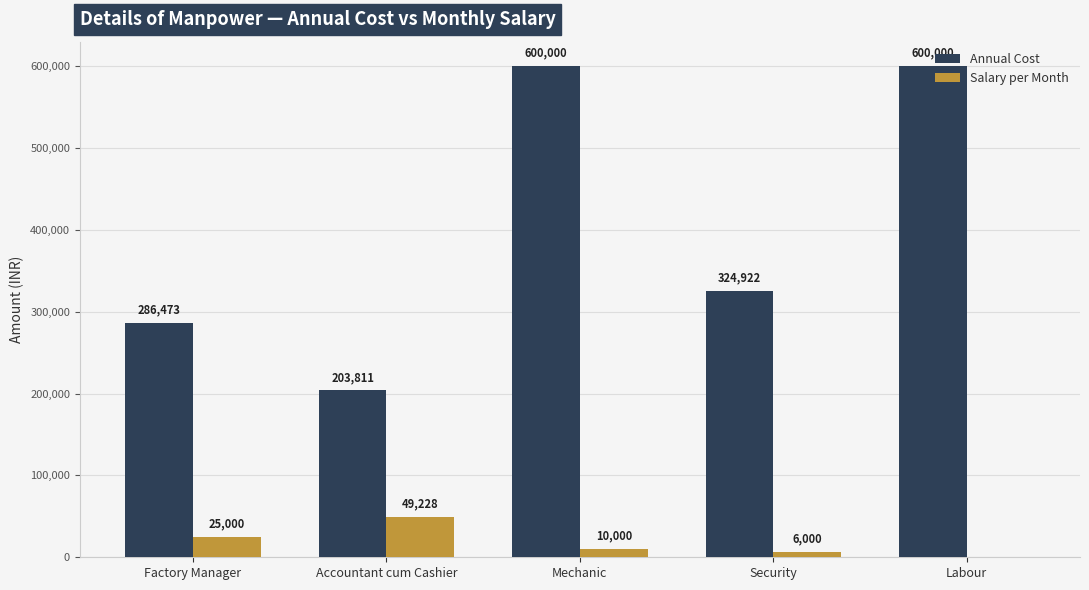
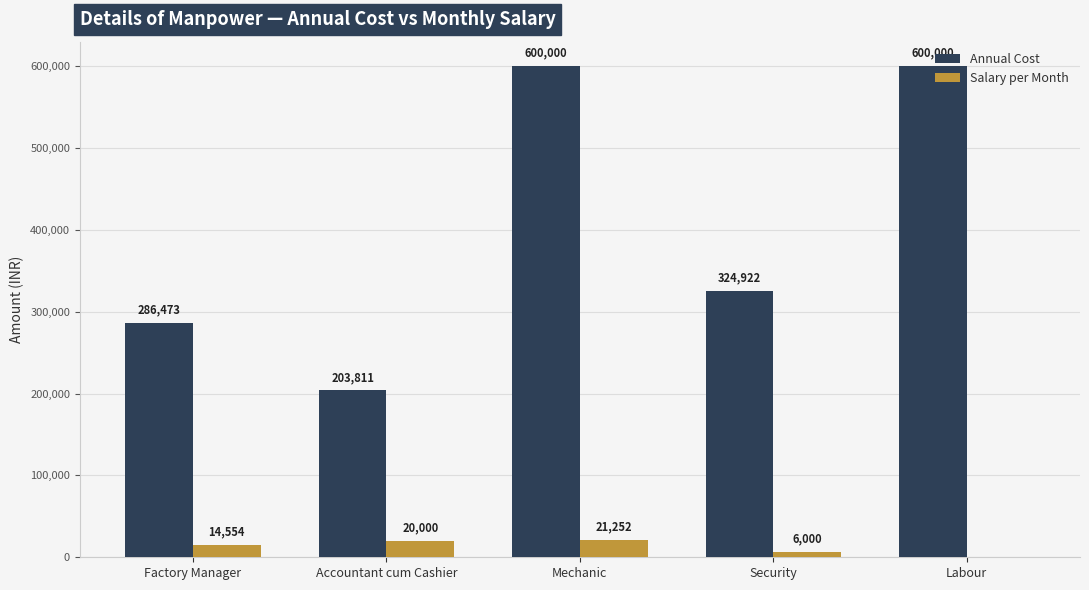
  {
    "Annual Cost": {
      "Factory Manager": "286,473",
      "Accountant cum Cashier": "203,811",
      "Mechanic": "600,000",
      "Security": "324,922",
      "Labour": "600,000"
    },
    "Salary per Month": {
-     "Factory Manager": "25,000",
-     "Accountant cum Cashier": "49,228",
-     "Mechanic": "10,000",
+     "Factory Manager": "14,554",
+     "Accountant cum Cashier": "20,000",
+     "Mechanic": "21,252",
      "Security": "6,000"
    }
  }
